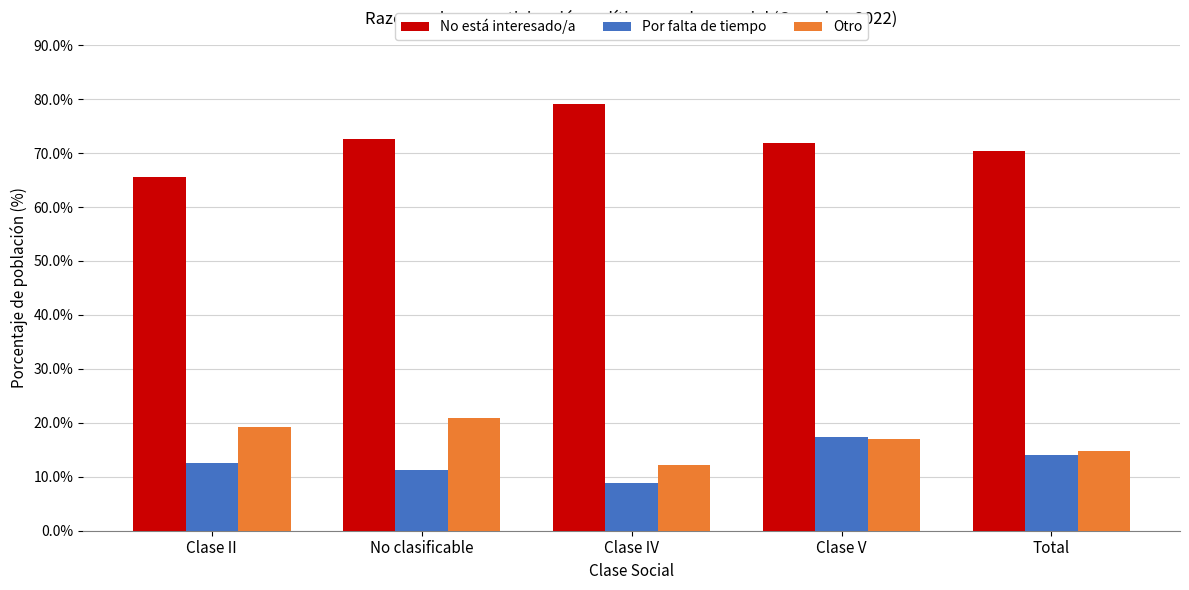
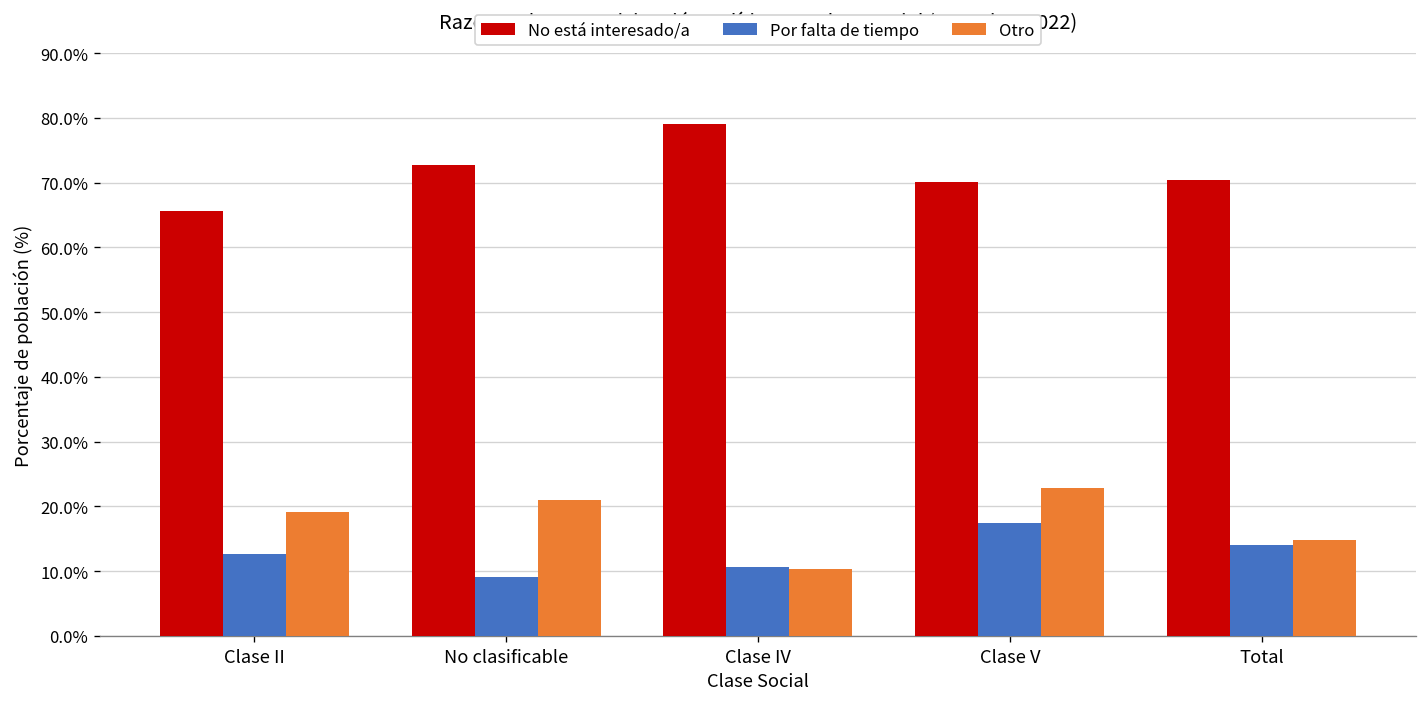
  {
    "No está interesado/a": {
      "Clase II": "66%",
      "No clasificable": "73%",
      "Clase IV": "79%",
-     "Clase V": "72%",
+     "Clase V": "70%",
      "Total": "70%"
    },
    "Por falta de tiempo": {
      "Clase II": "13%",
-     "No clasificable": "11%",
-     "Clase IV": "9%",
+     "No clasificable": "9%",
+     "Clase IV": "11%",
      "Clase V": "17%",
      "Total": "14%"
    },
    "Otro": {
      "Clase II": "19%",
      "No clasificable": "21%",
-     "Clase IV": "12%",
-     "Clase V": "17%",
+     "Clase IV": "10%",
+     "Clase V": "23%",
      "Total": "15%"
    }
  }
